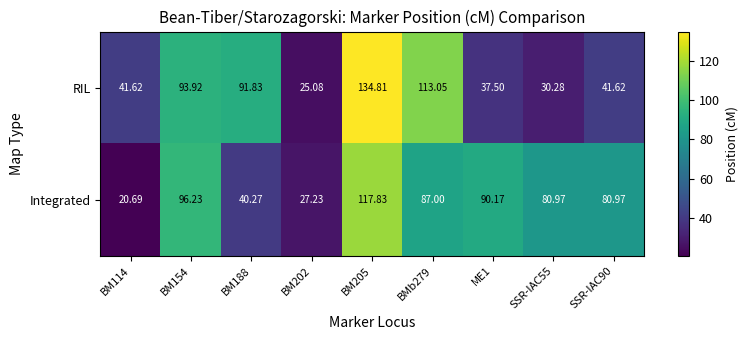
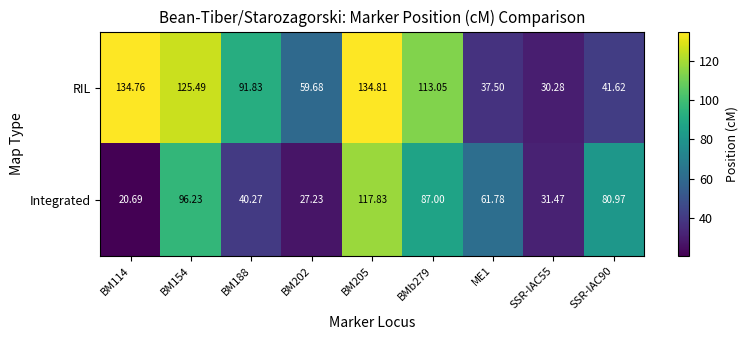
  {
    "RIL": {
-     "BM114": 41.62,
-     "BM154": 93.92,
+     "BM114": 134.76,
+     "BM154": 125.49,
      "BM188": 91.83,
-     "BM202": 25.08,
+     "BM202": 59.68,
      "BM205": 134.81,
      "BMb279": 113.05,
      "ME1": 37.50,
      "SSR-IAC55": 30.28,
      "SSR-IAC90": 41.62
    },
    "Integrated": {
      "BM114": 20.69,
      "BM154": 96.23,
      "BM188": 40.27,
      "BM202": 27.23,
      "BM205": 117.83,
      "BMb279": 87.00,
-     "ME1": 90.17,
-     "SSR-IAC55": 80.97,
+     "ME1": 61.78,
+     "SSR-IAC55": 31.47,
      "SSR-IAC90": 80.97
    }
  }
